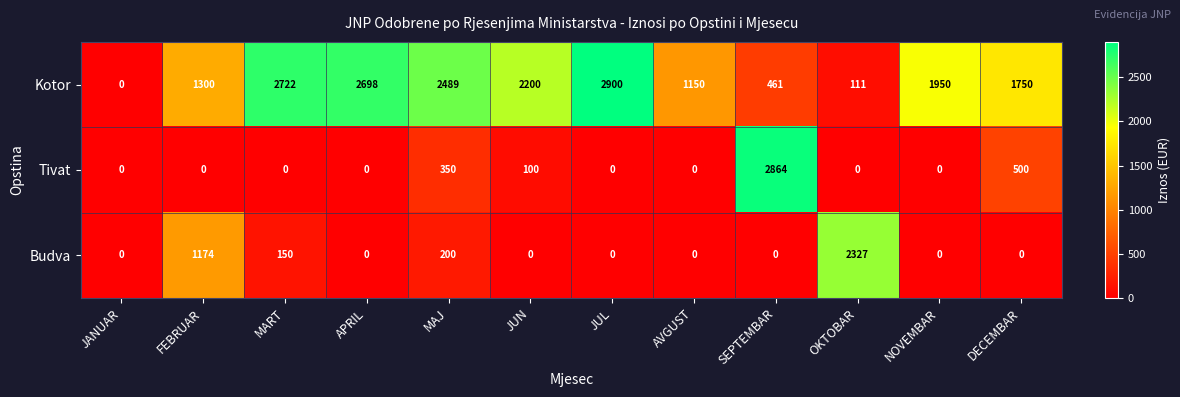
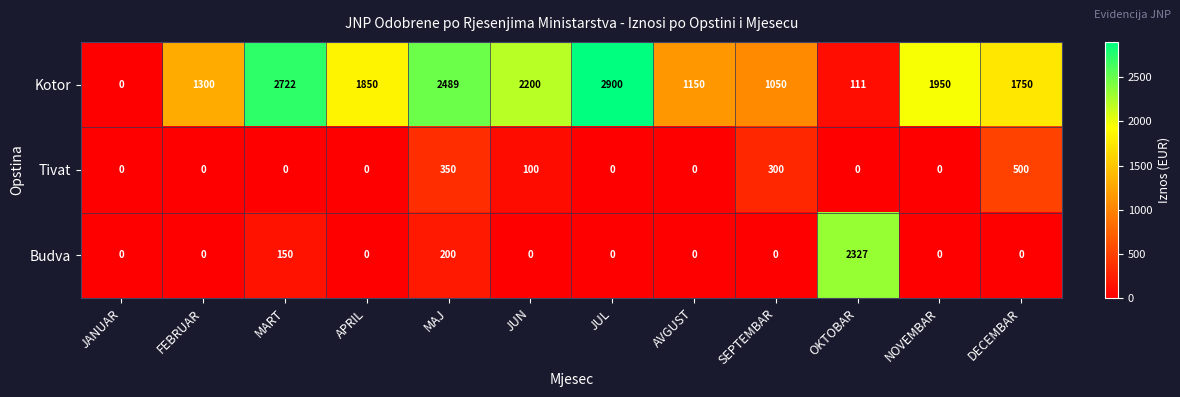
  {
    "Kotor": {
      "JANUAR": 0,
      "FEBRUAR": 1300,
      "MART": 2722,
-     "APRIL": 2698,
+     "APRIL": 1850,
      "MAJ": 2489,
      "JUN": 2200,
      "JUL": 2900,
      "AVGUST": 1150,
-     "SEPTEMBAR": 461,
+     "SEPTEMBAR": 1050,
      "OKTOBAR": 111,
      "NOVEMBAR": 1950,
      "DECEMBAR": 1750
    },
    "Tivat": {
      "JANUAR": 0,
      "FEBRUAR": 0,
      "MART": 0,
      "APRIL": 0,
      "MAJ": 350,
      "JUN": 100,
      "JUL": 0,
      "AVGUST": 0,
-     "SEPTEMBAR": 2864,
+     "SEPTEMBAR": 300,
      "OKTOBAR": 0,
      "NOVEMBAR": 0,
      "DECEMBAR": 500
    },
    "Budva": {
      "JANUAR": 0,
-     "FEBRUAR": 1174,
+     "FEBRUAR": 0,
      "MART": 150,
      "APRIL": 0,
      "MAJ": 200,
      "JUN": 0,
      "JUL": 0,
      "AVGUST": 0,
      "SEPTEMBAR": 0,
      "OKTOBAR": 2327,
      "NOVEMBAR": 0,
      "DECEMBAR": 0
    }
  }
